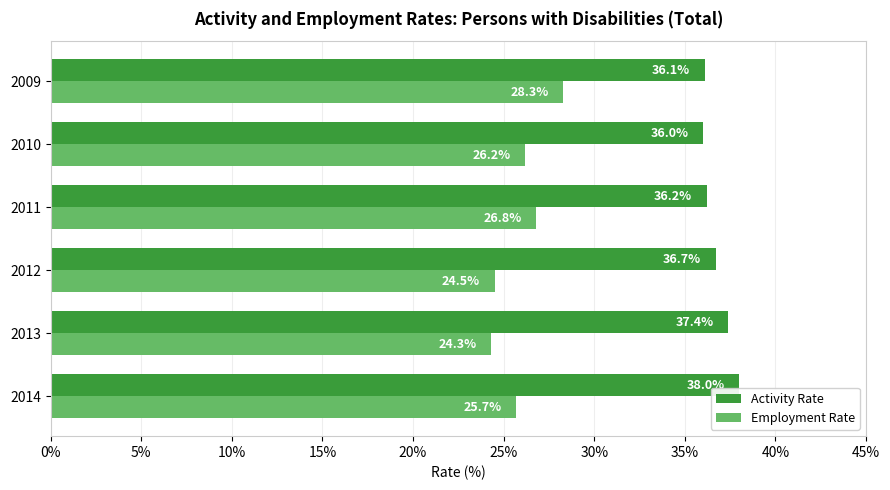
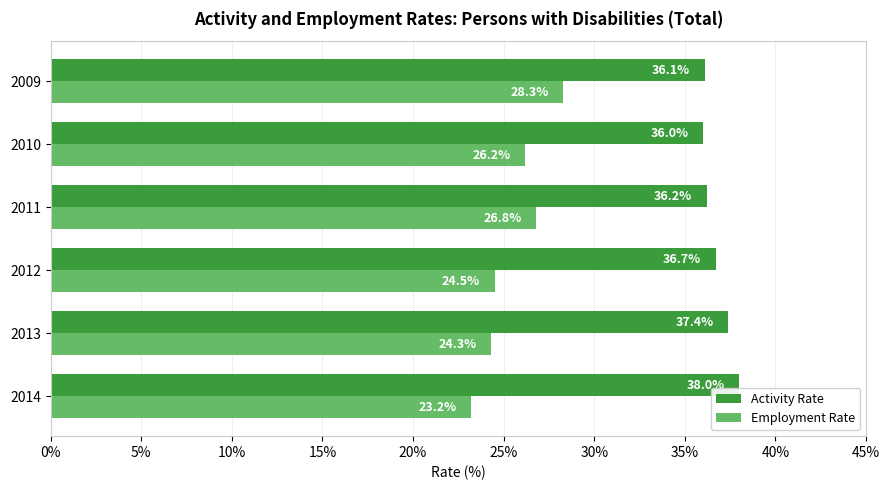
  {
    "Activity Rate": {
      "2009": "36.1%",
      "2010": "36.0%",
      "2011": "36.2%",
      "2012": "36.7%",
      "2013": "37.4%"
    },
    "Employment Rate": {
      "2009": "28.3%",
      "2010": "26.2%",
      "2011": "26.8%",
      "2012": "24.5%",
      "2013": "24.3%",
-     "2014": "25.7%"
+     "2014": "23.2%"
    }
  }
